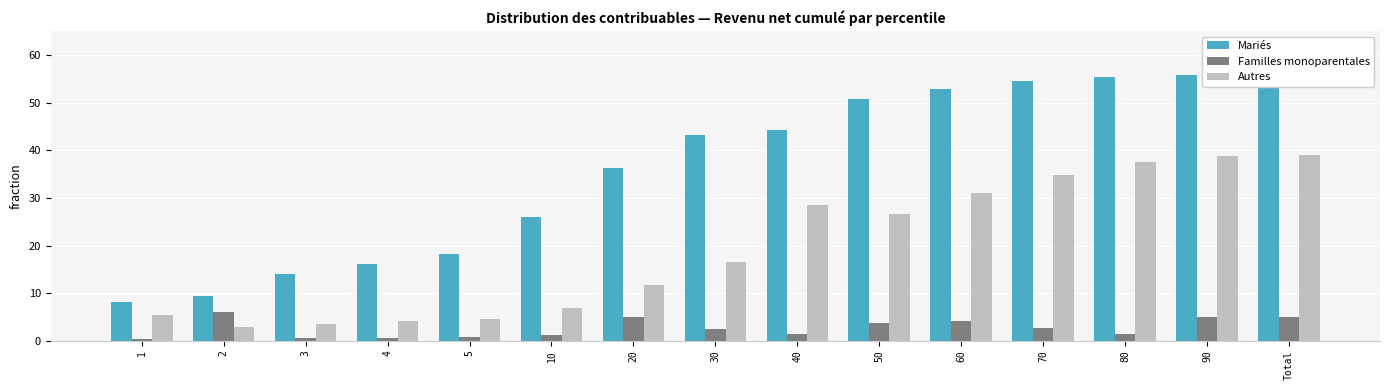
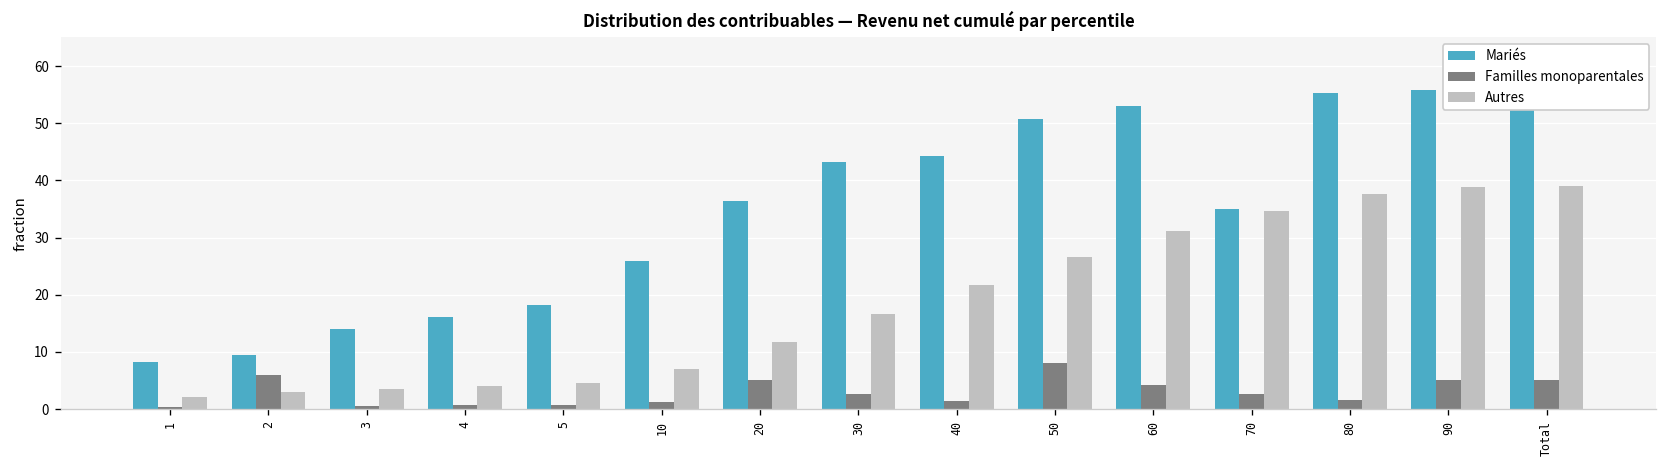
  {
    "Mariés": {
      "1": 8,
      "2": 9,
      "3": 14,
      "4": 16,
      "5": 18,
      "10": 26,
      "20": 36,
      "30": 43,
      "40": 44,
      "50": 51,
      "60": 53,
-     "70": 55,
+     "70": 35,
      "80": 55,
      "90": 56
    },
    "Familles monoparentales": {
      "2": 6,
      "3": 1,
      "4": 1,
      "5": 1,
      "10": 1,
      "20": 5,
      "30": 3,
      "40": 1,
-     "50": 4,
+     "50": 8,
      "60": 4,
      "70": 3,
      "80": 2,
      "90": 5,
      "Total": 5
    },
    "Autres": {
-     "1": 5,
+     "1": 2,
      "2": 3,
      "3": 4,
      "4": 4,
      "5": 5,
      "10": 7,
      "20": 12,
      "30": 17,
-     "40": 29,
+     "40": 22,
      "50": 27,
      "60": 31,
      "70": 35,
      "80": 38,
      "90": 39,
      "Total": 39
    }
  }
